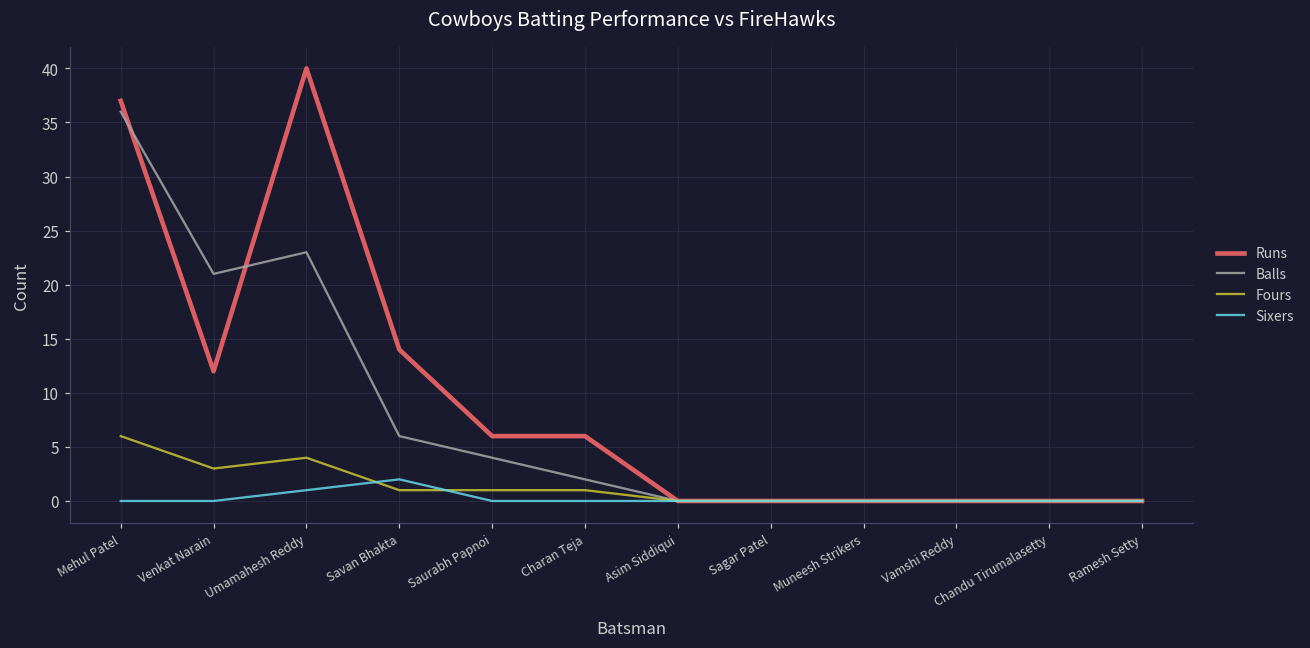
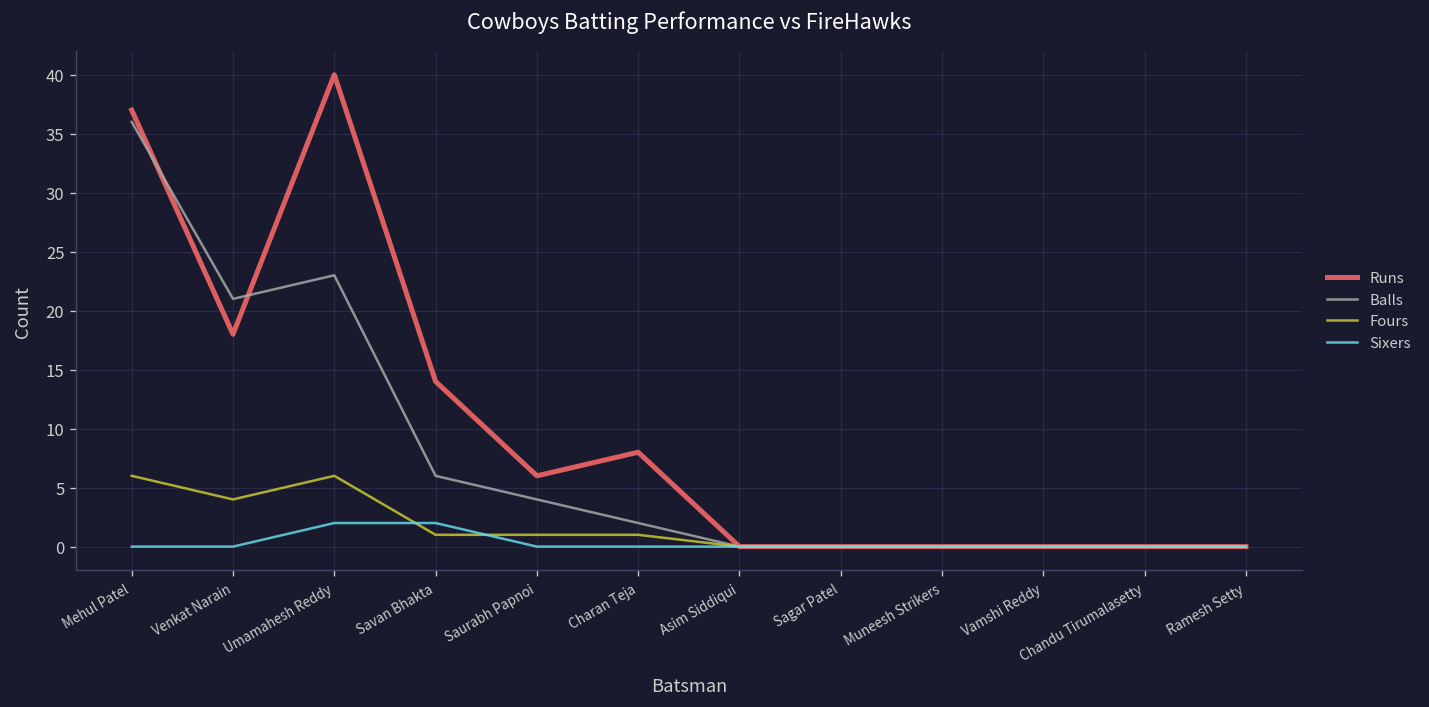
  {
    "Runs": {
      "Mehul Patel": 37,
-     "Venkat Narain": 12,
+     "Venkat Narain": 18,
      "Umamahesh Reddy": 40,
      "Savan Bhakta": 14,
      "Saurabh Papnoi": 6,
-     "Charan Teja": 6
+     "Charan Teja": 8
    },
    "Balls": {
      "Mehul Patel": 36,
      "Venkat Narain": 21,
      "Umamahesh Reddy": 23,
      "Savan Bhakta": 6,
      "Saurabh Papnoi": 4,
      "Charan Teja": 2
    },
    "Fours": {
      "Mehul Patel": 6,
-     "Venkat Narain": 3,
-     "Umamahesh Reddy": 4,
+     "Venkat Narain": 4,
+     "Umamahesh Reddy": 6,
      "Savan Bhakta": 1,
      "Saurabh Papnoi": 1,
      "Charan Teja": 1
    },
    "Sixers": {
      "Mehul Patel": 0,
      "Venkat Narain": 0,
-     "Umamahesh Reddy": 1,
+     "Umamahesh Reddy": 2,
      "Savan Bhakta": 2,
      "Saurabh Papnoi": 0,
      "Charan Teja": 0
    }
  }
